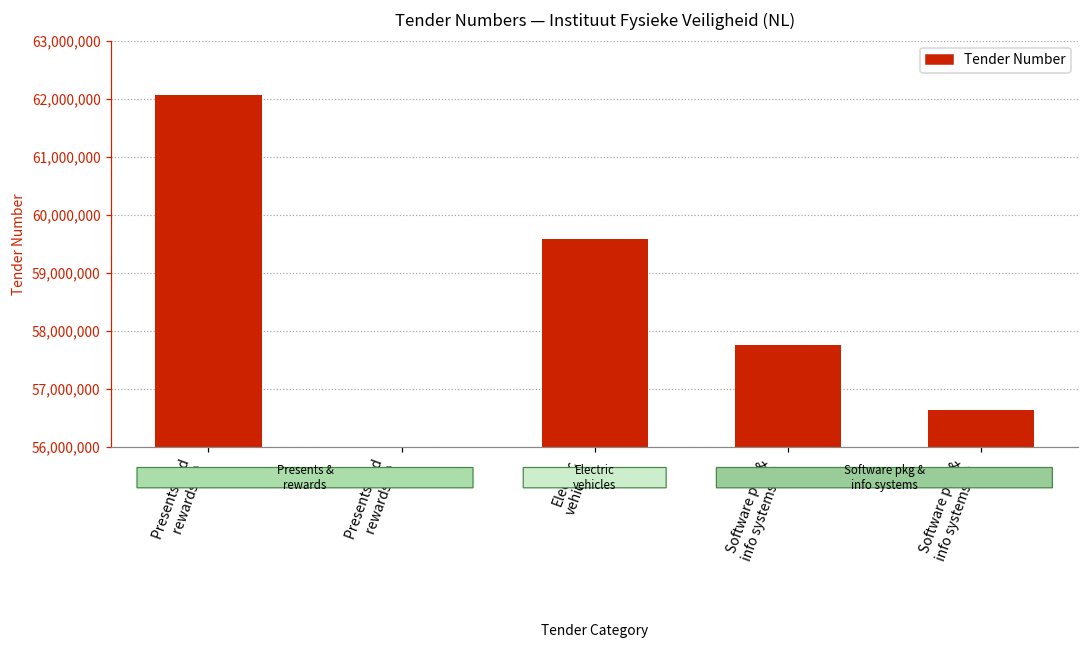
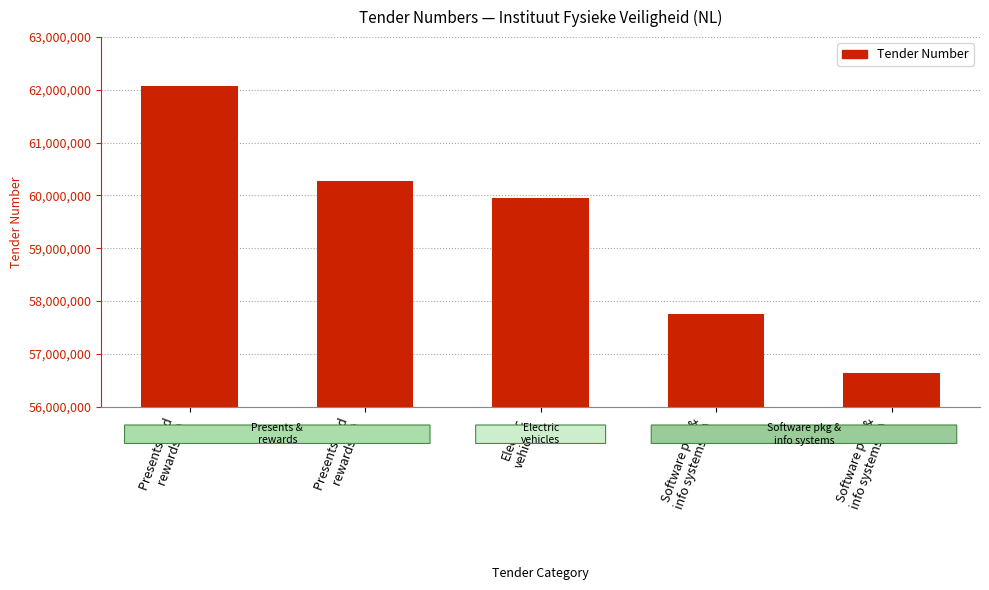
  {
    "Presents and rewards (1)": "62,100,000",
-   "Presents and rewards (2)": "56,000,000",
-   "Electric vehicles": "59,600,000",
+   "Presents and rewards (2)": "60,300,000",
+   "Electric vehicles": "60,000,000",
    "Software pkg & info systems (1)": "57,800,000",
    "Software pkg & info systems (2)": "56,600,000"
  }
